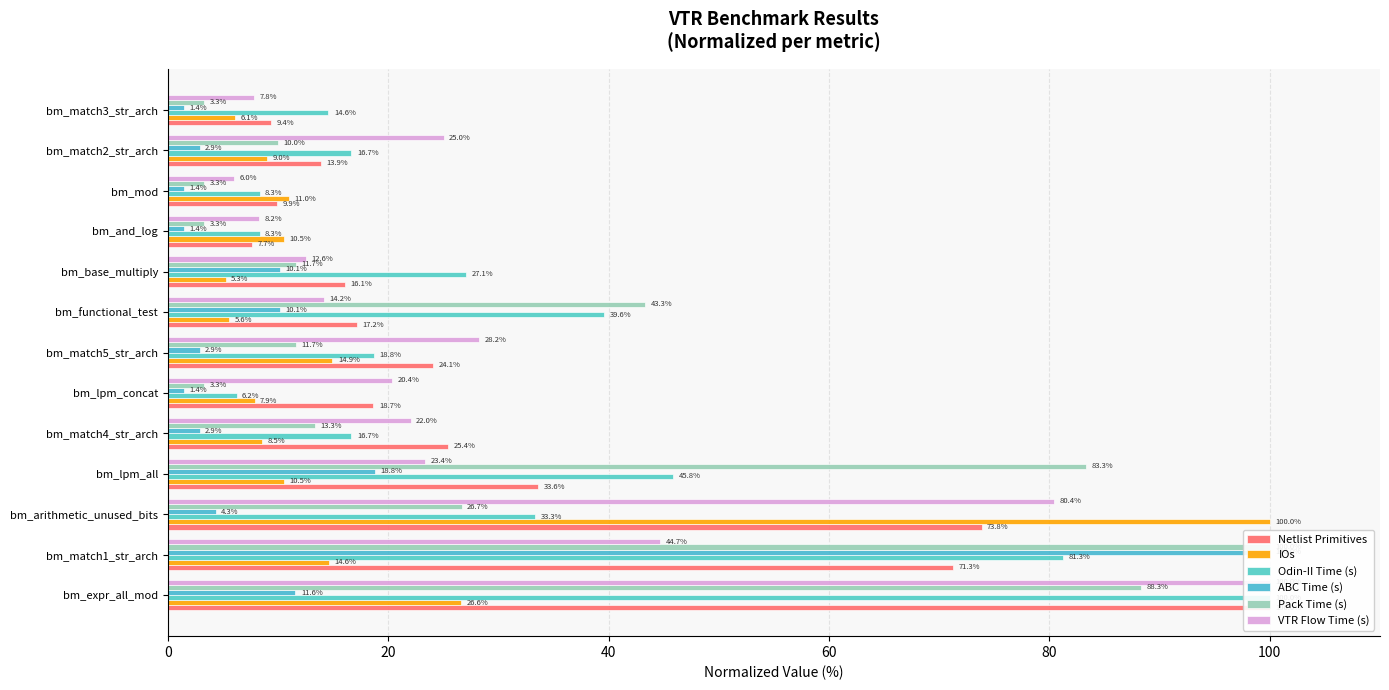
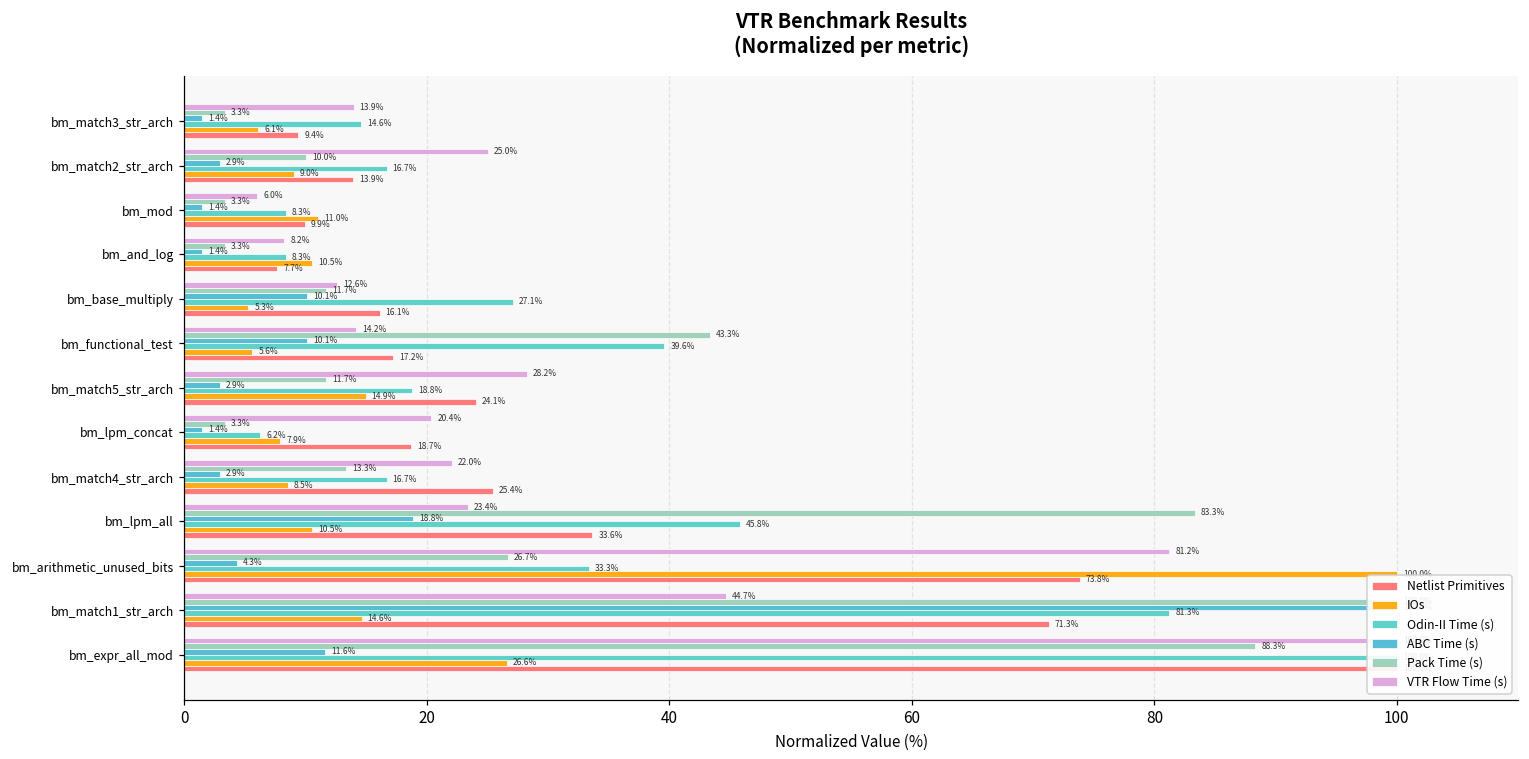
  {
    "Netlist Primitives": {
      "bm_match3_str_arch": "9.4%",
      "bm_match2_str_arch": "13.9%",
      "bm_mod": "9.9%",
      "bm_and_log": "7.7%",
      "bm_base_multiply": "16.1%",
      "bm_functional_test": "17.2%",
      "bm_match5_str_arch": "24.1%",
      "bm_lpm_concat": "18.7%",
      "bm_match4_str_arch": "25.4%",
      "bm_lpm_all": "33.6%",
      "bm_arithmetic_unused_bits": "73.8%",
      "bm_match1_str_arch": "71.3%"
    },
    "IOs": {
      "bm_match3_str_arch": "6.1%",
      "bm_match2_str_arch": "9.0%",
      "bm_mod": "11.0%",
      "bm_and_log": "10.5%",
      "bm_base_multiply": "5.3%",
      "bm_functional_test": "5.6%",
      "bm_match5_str_arch": "14.9%",
      "bm_lpm_concat": "7.9%",
      "bm_match4_str_arch": "8.5%",
      "bm_lpm_all": "10.5%",
      "bm_arithmetic_unused_bits": "100.0%",
      "bm_match1_str_arch": "14.6%",
      "bm_expr_all_mod": "26.6%"
    },
    "Pack Time (s)": {
      "bm_match3_str_arch": "3.3%",
      "bm_match2_str_arch": "10.0%",
      "bm_mod": "3.3%",
      "bm_and_log": "3.3%",
      "bm_functional_test": "43.3%",
      "bm_match5_str_arch": "11.7%",
      "bm_lpm_concat": "3.3%",
      "bm_match4_str_arch": "13.3%",
      "bm_lpm_all": "83.3%",
      "bm_arithmetic_unused_bits": "26.7%",
      "bm_expr_all_mod": "88.3%"
    },
    "VTR Flow Time (s)": {
-     "bm_match3_str_arch": "7.8%",
+     "bm_match3_str_arch": "13.9%",
      "bm_match2_str_arch": "25.0%",
      "bm_mod": "6.0%",
      "bm_and_log": "8.2%",
      "bm_functional_test": "14.2%",
      "bm_match5_str_arch": "28.2%",
      "bm_lpm_concat": "20.4%",
      "bm_match4_str_arch": "22.0%",
      "bm_lpm_all": "23.4%",
-     "bm_arithmetic_unused_bits": "80.4%",
+     "bm_arithmetic_unused_bits": "81.2%",
      "bm_match1_str_arch": "44.7%"
    }
  }
